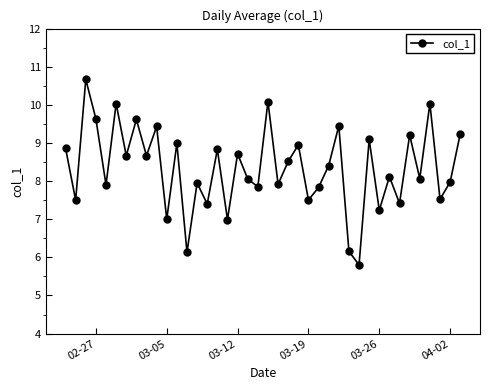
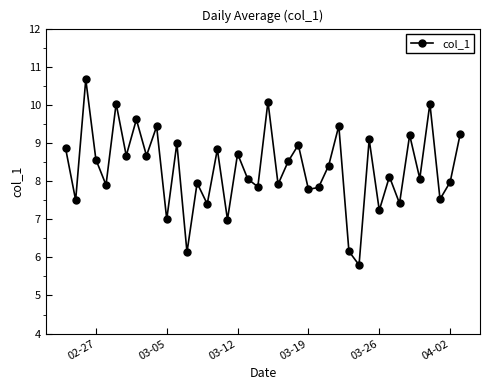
  {
-   "02-27": 9.6,
+   "02-27": 8.6,
    "03-05": 7.0,
    "03-12": 8.7,
-   "03-19": 7.5,
+   "03-19": 7.8,
    "03-26": 7.2,
    "04-02": 8.0
  }
